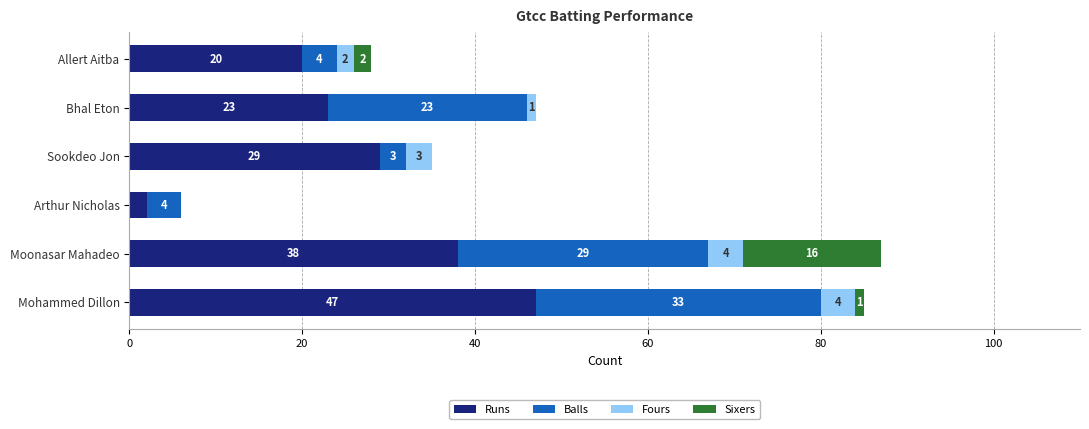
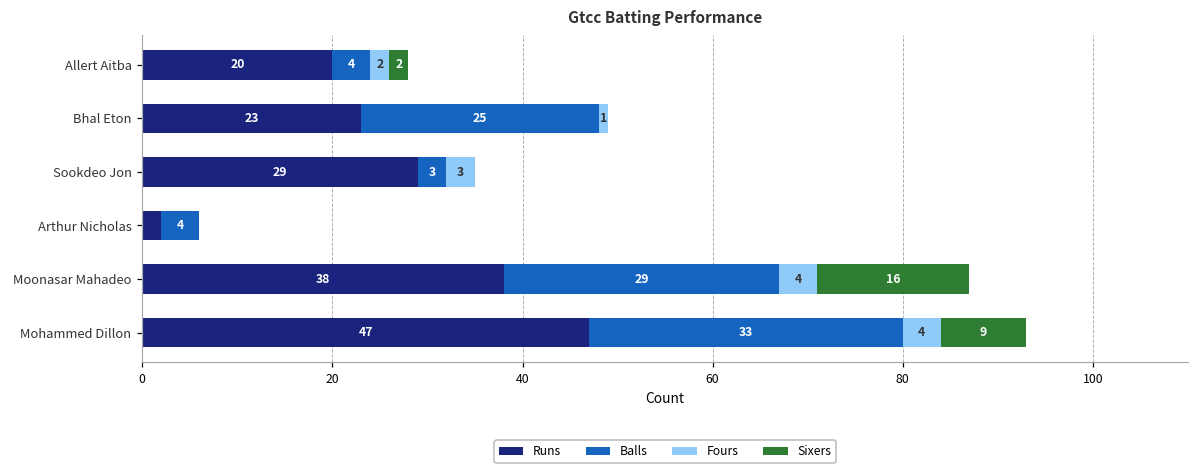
  {
    "Runs": {
      "Allert Aitba": 20,
      "Bhal Eton": 23,
      "Sookdeo Jon": 29,
      "Moonasar Mahadeo": 38,
      "Mohammed Dillon": 47
    },
    "Balls": {
      "Allert Aitba": 4,
-     "Bhal Eton": 23,
+     "Bhal Eton": 25,
      "Sookdeo Jon": 3,
      "Arthur Nicholas": 4,
      "Moonasar Mahadeo": 29,
      "Mohammed Dillon": 33
    },
    "Fours": {
      "Allert Aitba": 2,
      "Bhal Eton": 1,
      "Sookdeo Jon": 3,
      "Moonasar Mahadeo": 4,
      "Mohammed Dillon": 4
    },
    "Sixers": {
      "Allert Aitba": 2,
      "Moonasar Mahadeo": 16,
-     "Mohammed Dillon": 1
+     "Mohammed Dillon": 9
    }
  }
